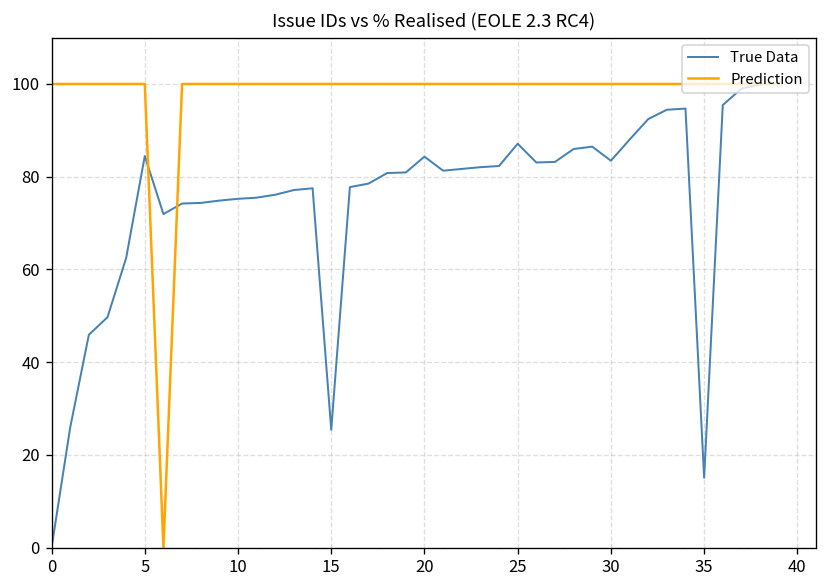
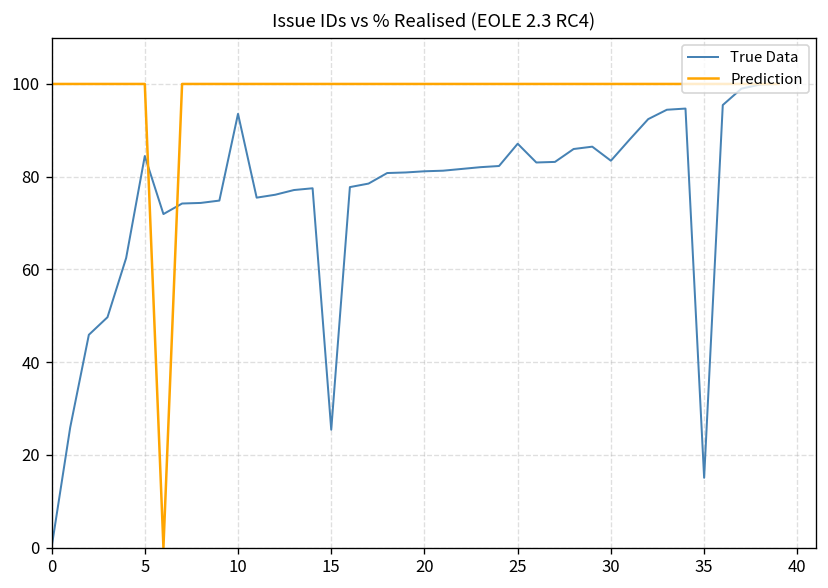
  {
    "True Data": {
      "0": 0,
      "5": 84,
-     "10": 75,
+     "10": 94,
      "15": 25,
-     "20": 84,
+     "20": 81,
      "25": 87,
      "30": 83,
      "35": 15
    },
    "Prediction": {
      "0": 100,
      "5": 100,
      "10": 100,
      "15": 100,
      "20": 100,
      "25": 100,
      "30": 100
    }
  }
